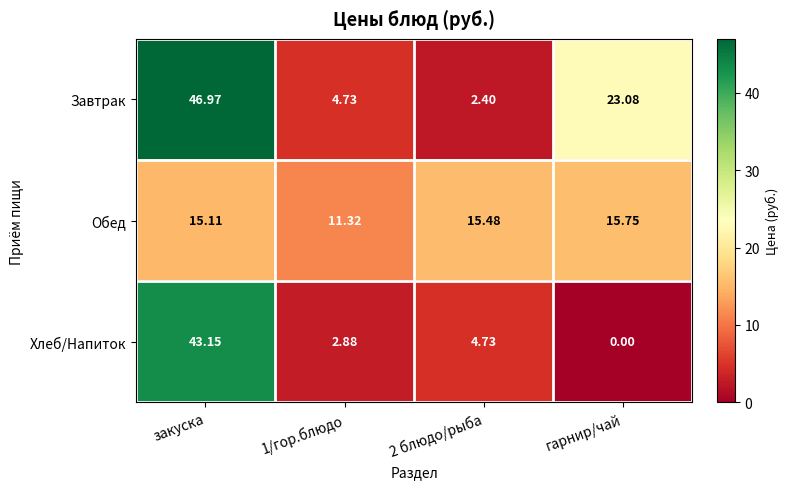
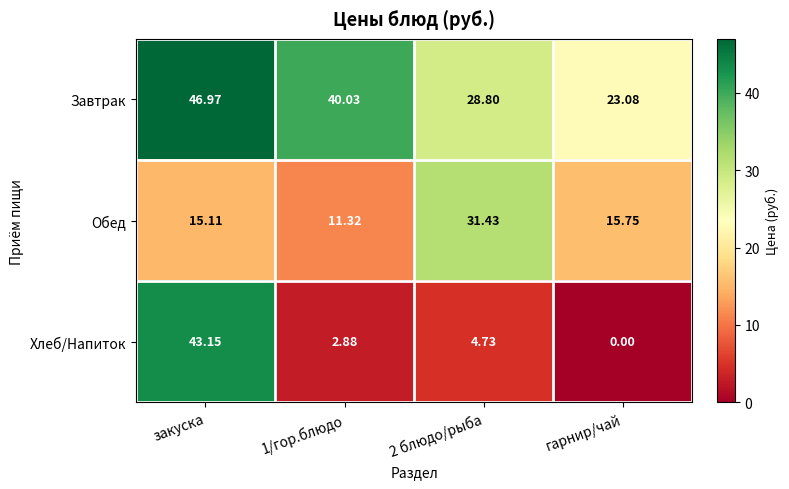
  {
    "Завтрак": {
      "закуска": 46.97,
-     "1/гор.блюдо": 4.73,
-     "2 блюдо/рыба": 2.40,
+     "1/гор.блюдо": 40.03,
+     "2 блюдо/рыба": 28.80,
      "гарнир/чай": 23.08
    },
    "Обед": {
      "закуска": 15.11,
      "1/гор.блюдо": 11.32,
-     "2 блюдо/рыба": 15.48,
+     "2 блюдо/рыба": 31.43,
      "гарнир/чай": 15.75
    },
    "Хлеб/Напиток": {
      "закуска": 43.15,
      "1/гор.блюдо": 2.88,
      "2 блюдо/рыба": 4.73,
      "гарнир/чай": 0.00
    }
  }
